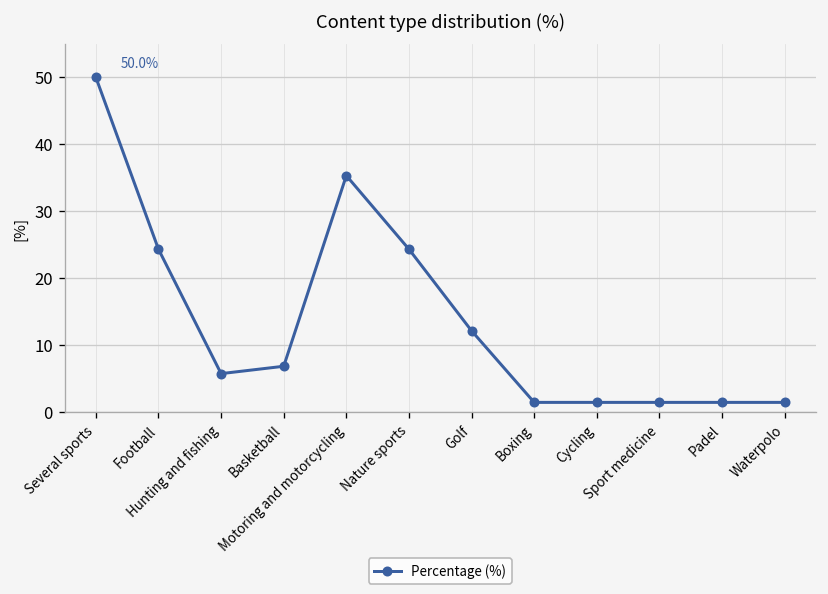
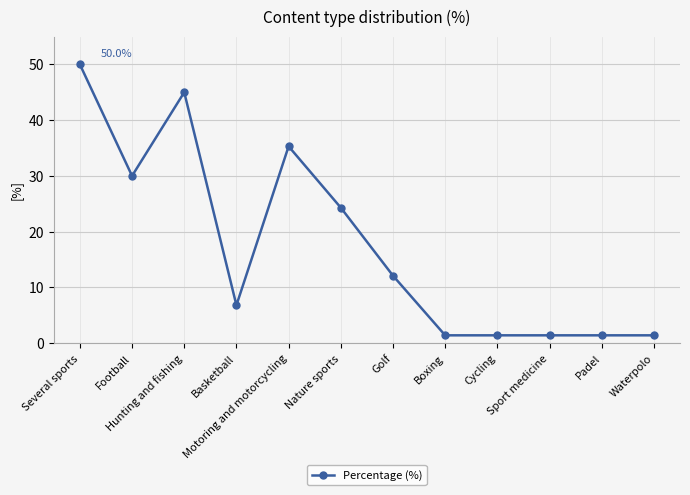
  {
-   "Football": 24,
-   "Hunting and fishing": 6,
+   "Football": 30,
+   "Hunting and fishing": 45,
    "Basketball": 7,
    "Motoring and motorcycling": 35,
    "Nature sports": 24,
    "Golf": 12,
    "Boxing": 1,
    "Cycling": 1,
    "Sport medicine": 1,
    "Padel": 1,
    "Waterpolo": 1
  }
